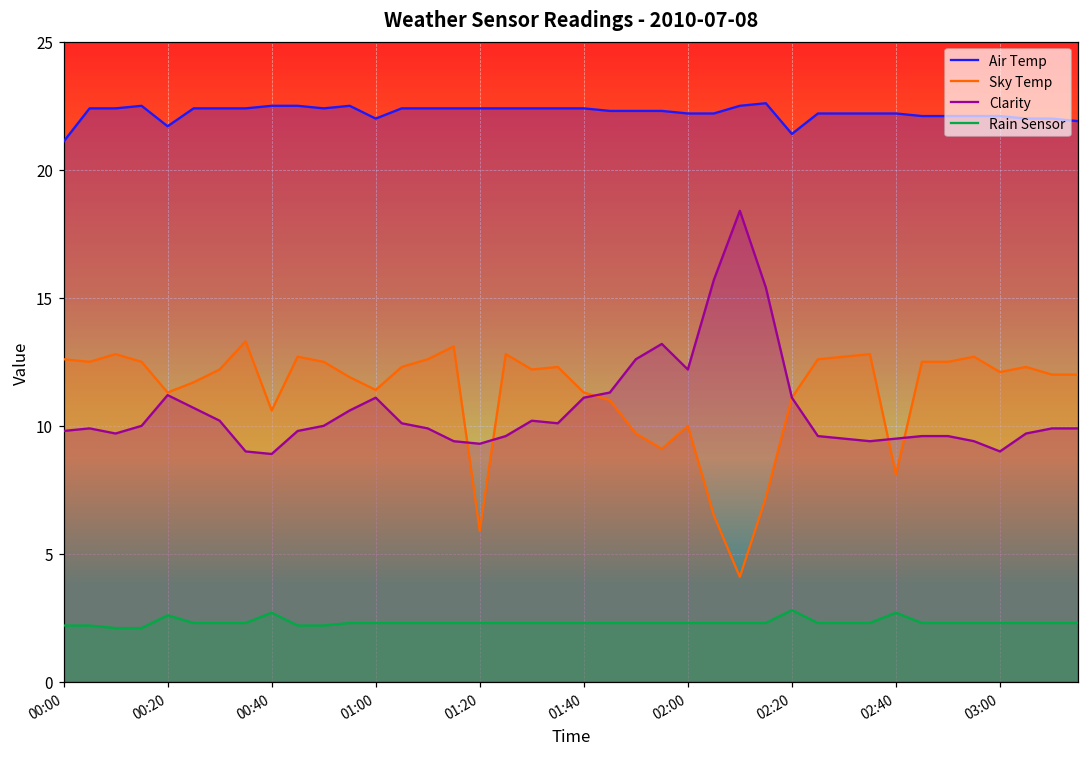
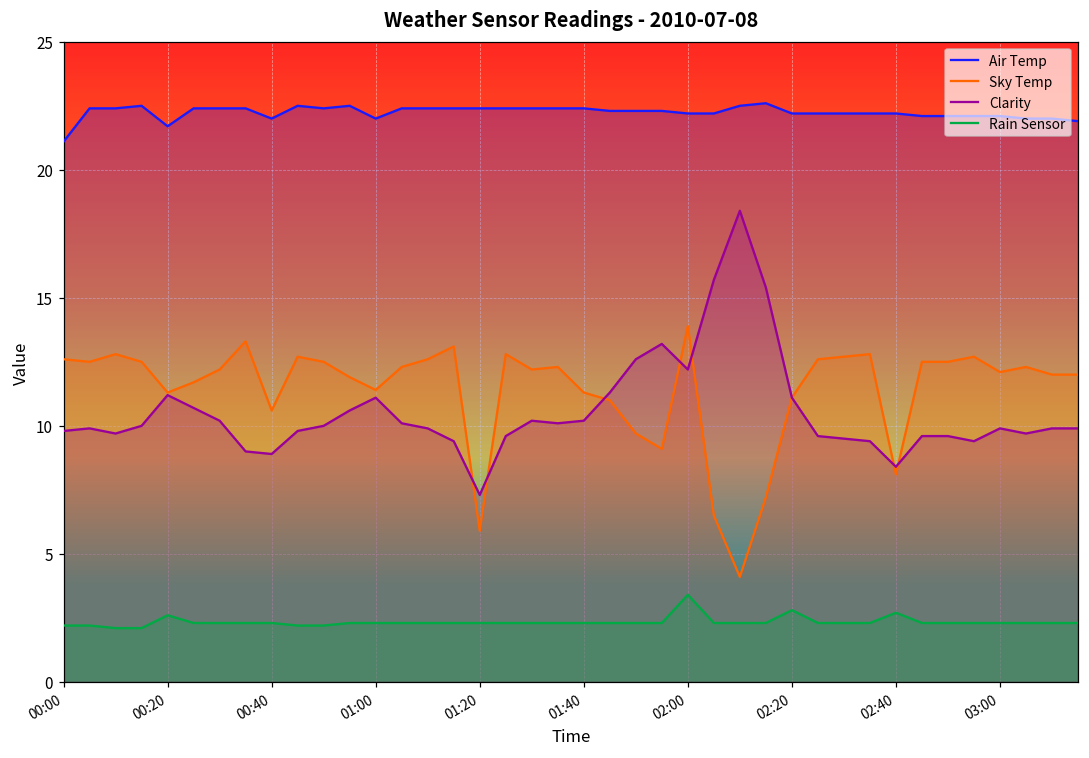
  {
    "Air Temp": {
      "00:00": 21.1,
      "00:20": 21.7,
-     "00:40": 22.5,
+     "00:40": 22.0,
      "01:00": 22.0,
      "01:20": 22.4,
      "01:40": 22.4,
      "02:00": 22.2,
-     "02:20": 21.4,
+     "02:20": 22.2,
      "02:40": 22.2
    },
    "Sky Temp": {
      "00:00": 12.6,
      "00:40": 10.6,
      "01:00": 11.4,
      "01:20": 5.9,
      "01:40": 11.3,
-     "02:00": 10.0,
+     "02:00": 13.9,
      "02:40": 8.1,
      "03:00": 12.1
    },
    "Clarity": {
      "00:00": 9.8,
      "00:40": 8.9,
      "01:00": 11.1,
-     "01:20": 9.3,
-     "01:40": 11.1,
+     "01:20": 7.3,
+     "01:40": 10.2,
      "02:00": 12.2,
-     "02:40": 9.5,
-     "03:00": 9.0
+     "02:40": 8.4,
+     "03:00": 9.9
    },
    "Rain Sensor": {
      "00:00": 2.2,
      "00:20": 2.6,
-     "00:40": 2.7,
+     "00:40": 2.3,
      "01:00": 2.3,
      "01:20": 2.3,
      "01:40": 2.3,
-     "02:00": 2.3,
+     "02:00": 3.4,
      "02:20": 2.8,
      "02:40": 2.7,
      "03:00": 2.3
    }
  }
